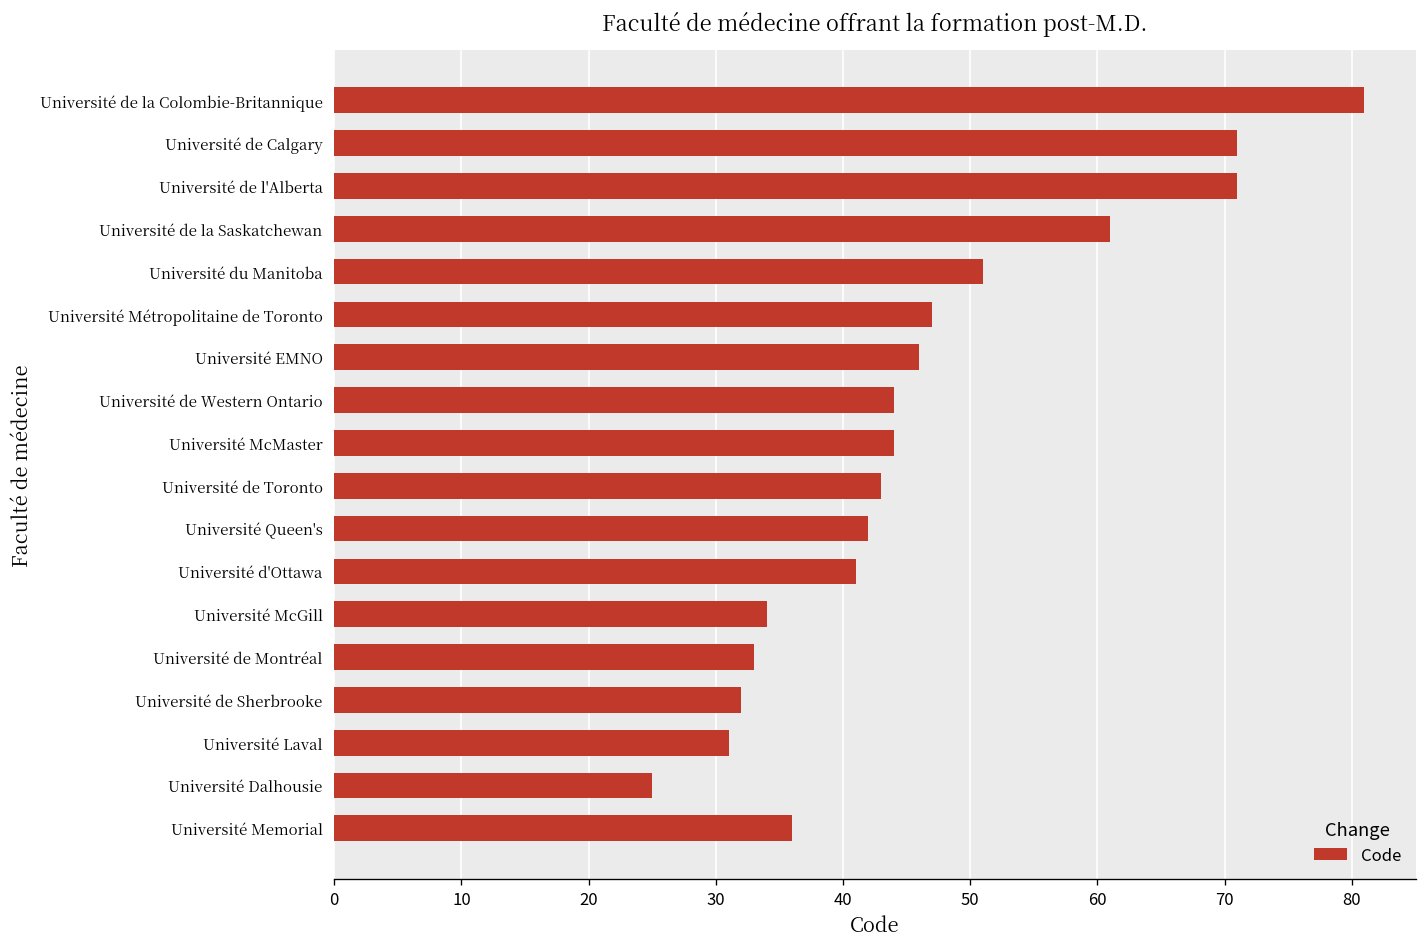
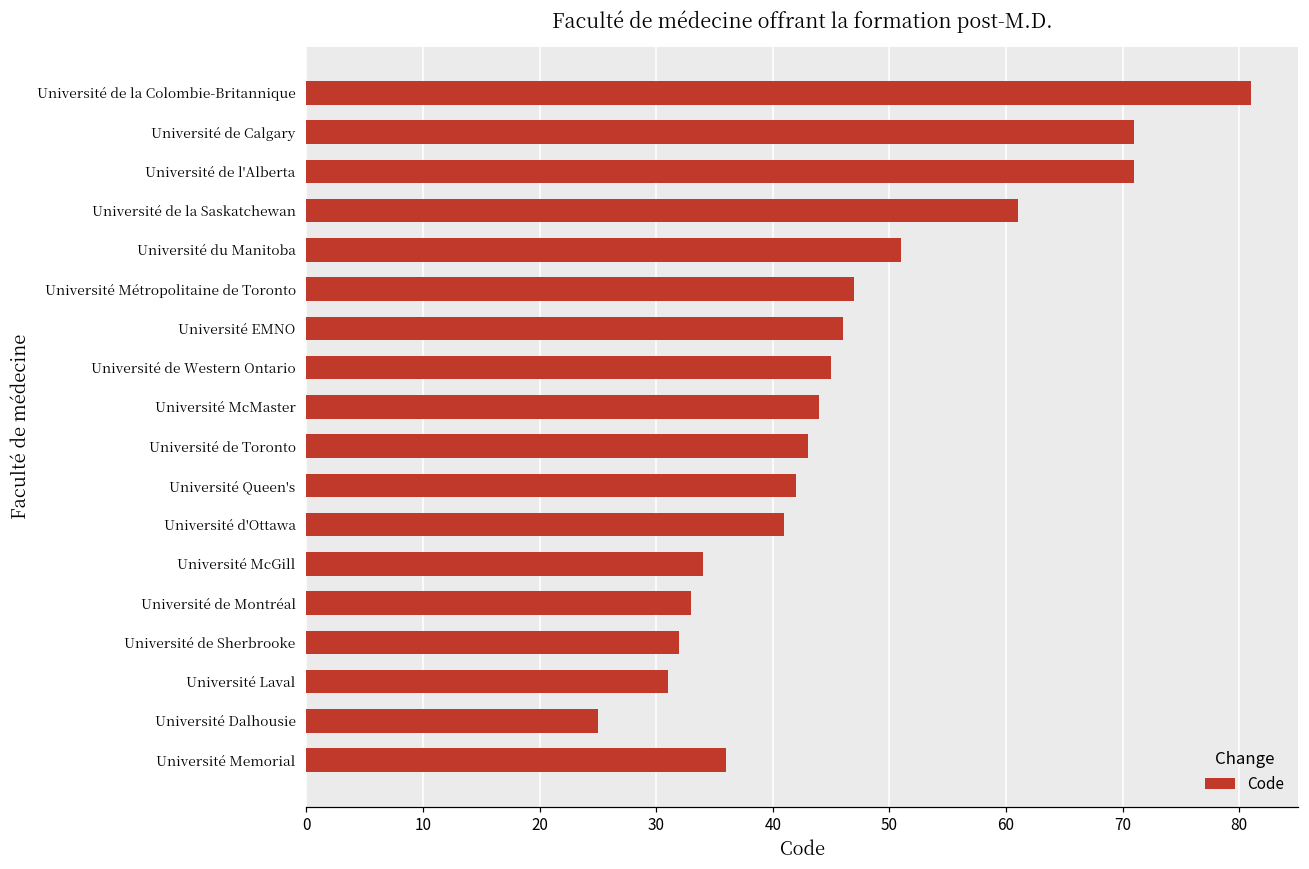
  {
    "Université de la Colombie-Britannique": 81,
    "Université de Calgary": 71,
    "Université de l'Alberta": 71,
    "Université de la Saskatchewan": 61,
    "Université du Manitoba": 51,
    "Université Métropolitaine de Toronto": 47,
    "Université EMNO": 46,
-   "Université de Western Ontario": 44,
+   "Université de Western Ontario": 45,
    "Université McMaster": 44,
    "Université de Toronto": 43,
    "Université Queen's": 42,
    "Université d'Ottawa": 41,
    "Université McGill": 34,
    "Université de Montréal": 33,
    "Université de Sherbrooke": 32,
    "Université Laval": 31,
    "Université Dalhousie": 25,
    "Université Memorial": 36
  }
